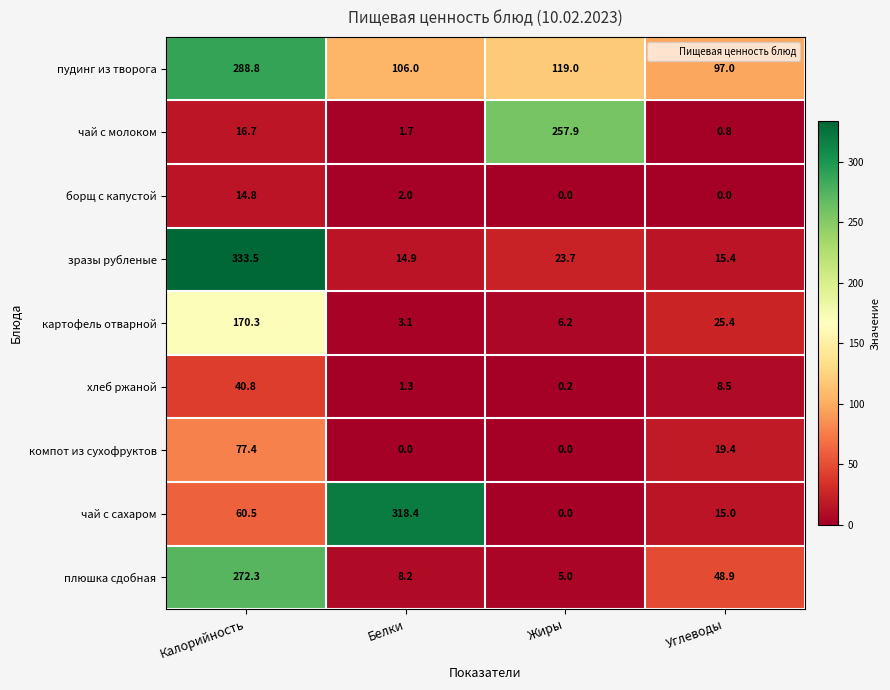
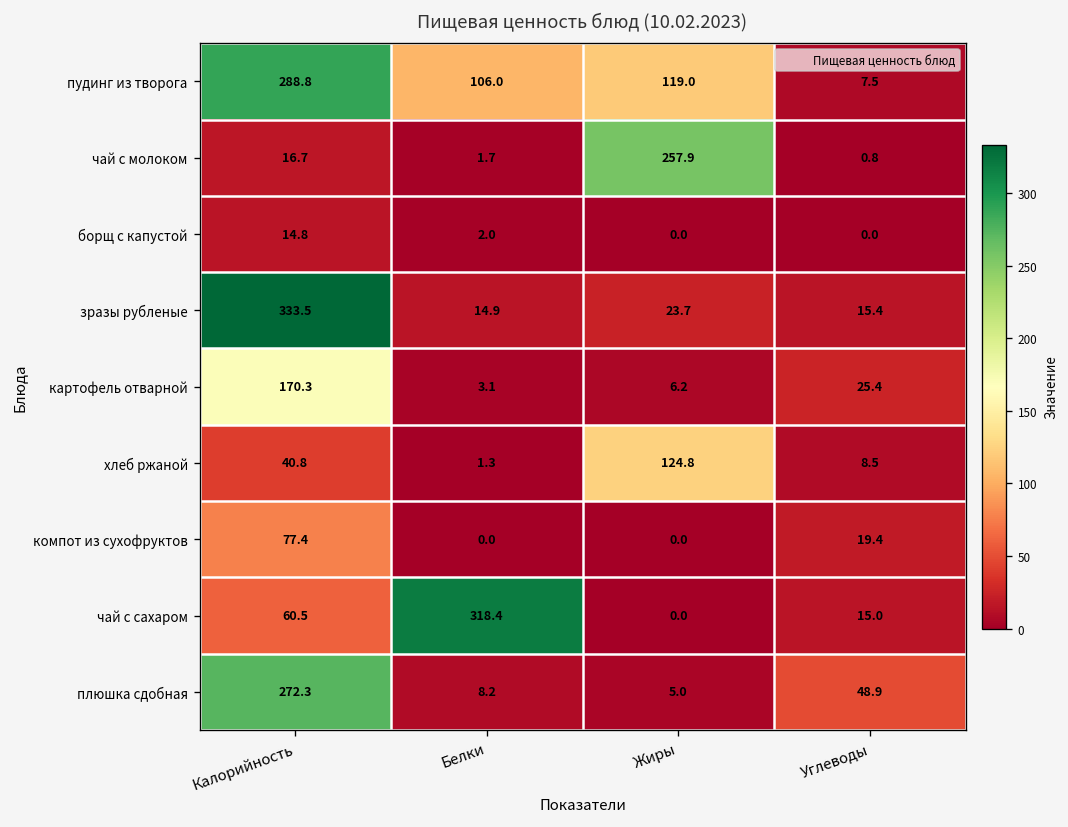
  {
    "пудинг из творога": {
      "Калорийность": 288.8,
      "Белки": 106.0,
      "Жиры": 119.0,
-     "Углеводы": 97.0
+     "Углеводы": 7.5
    },
    "чай с молоком": {
      "Калорийность": 16.7,
      "Белки": 1.7,
      "Жиры": 257.9,
      "Углеводы": 0.8
    },
    "борщ с капустой": {
      "Калорийность": 14.8,
      "Белки": 2.0,
      "Жиры": 0.0,
      "Углеводы": 0.0
    },
    "зразы рубленые": {
      "Калорийность": 333.5,
      "Белки": 14.9,
      "Жиры": 23.7,
      "Углеводы": 15.4
    },
    "картофель отварной": {
      "Калорийность": 170.3,
      "Белки": 3.1,
      "Жиры": 6.2,
      "Углеводы": 25.4
    },
    "хлеб ржаной": {
      "Калорийность": 40.8,
      "Белки": 1.3,
-     "Жиры": 0.2,
+     "Жиры": 124.8,
      "Углеводы": 8.5
    },
    "компот из сухофруктов": {
      "Калорийность": 77.4,
      "Белки": 0.0,
      "Жиры": 0.0,
      "Углеводы": 19.4
    },
    "чай с сахаром": {
      "Калорийность": 60.5,
      "Белки": 318.4,
      "Жиры": 0.0,
      "Углеводы": 15.0
    },
    "плюшка сдобная": {
      "Калорийность": 272.3,
      "Белки": 8.2,
      "Жиры": 5.0,
      "Углеводы": 48.9
    }
  }
